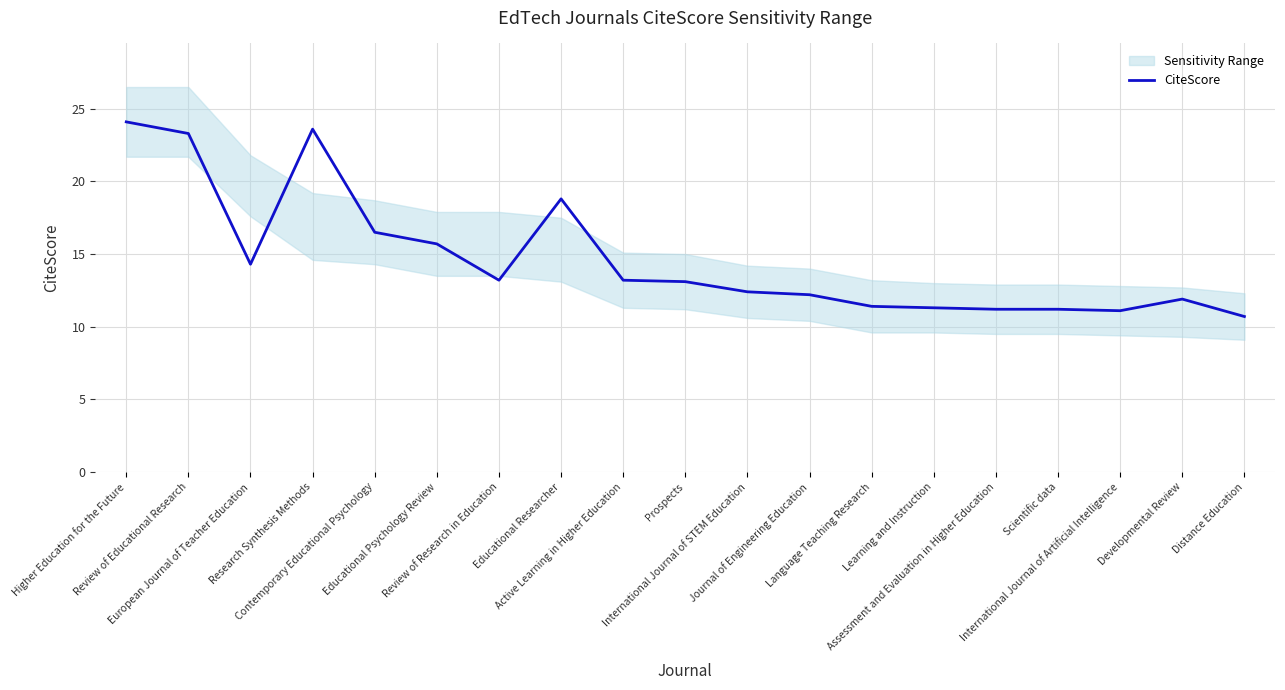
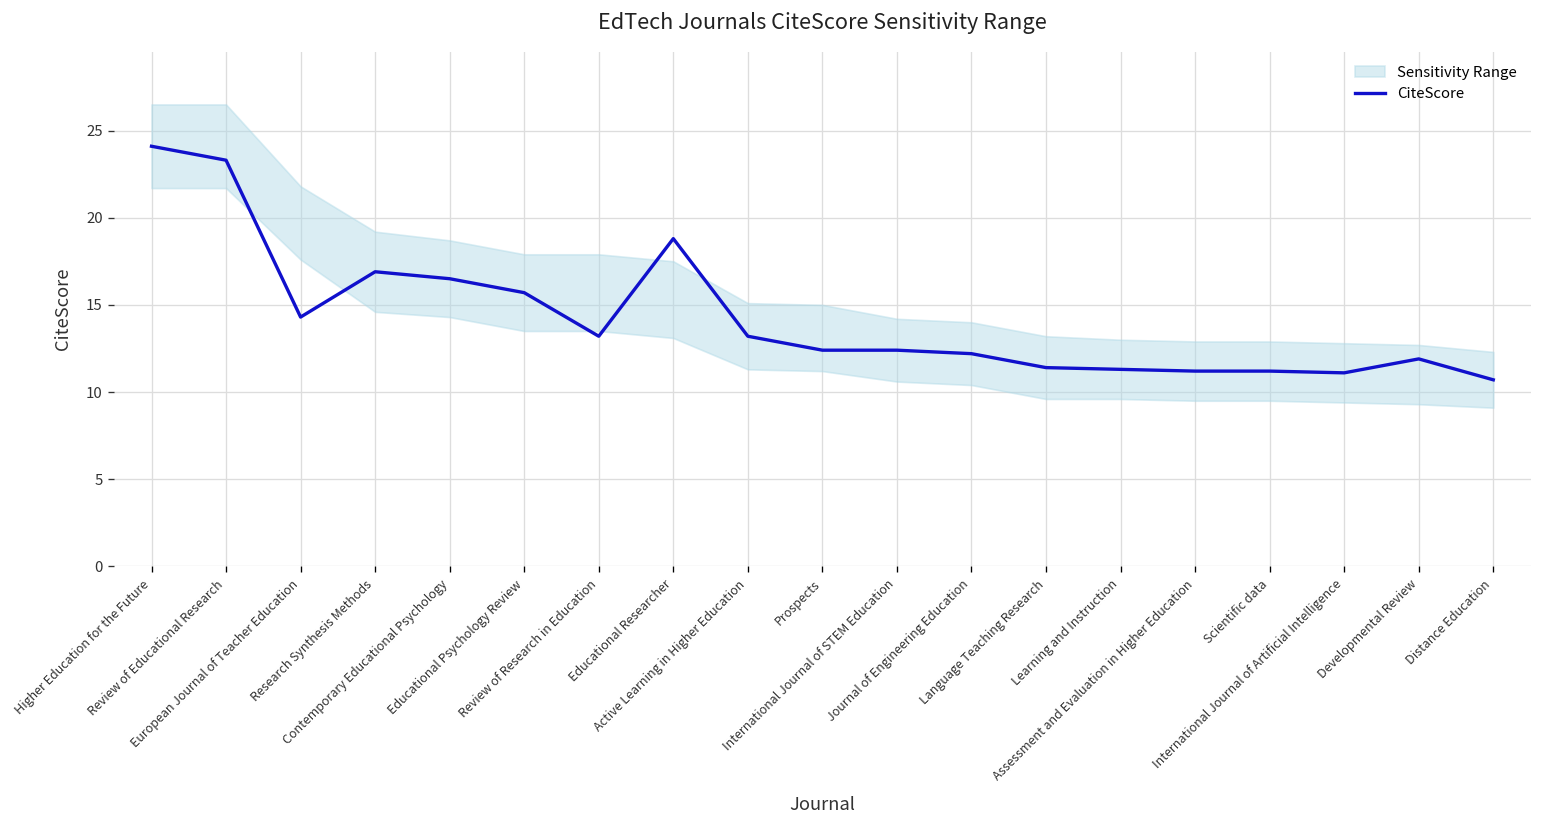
  {
    "CiteScore": {
      "Higher Education for the Future": 24.1,
      "Review of Educational Research": 23.3,
      "European Journal of Teacher Education": 14.3,
-     "Research Synthesis Methods": 23.6,
+     "Research Synthesis Methods": 16.9,
      "Contemporary Educational Psychology": 16.5,
      "Educational Psychology Review": 15.7,
      "Review of Research in Education": 13.2,
      "Educational Researcher": 18.8,
      "Active Learning in Higher Education": 13.2,
-     "Prospects": 13.1,
+     "Prospects": 12.4,
      "International Journal of STEM Education": 12.4,
      "Journal of Engineering Education": 12.2,
      "Language Teaching Research": 11.4,
      "Learning and Instruction": 11.3,
      "Assessment and Evaluation in Higher Education": 11.2,
      "Scientific data": 11.2,
      "International Journal of Artificial Intelligence": 11.1,
      "Developmental Review": 11.9,
      "Distance Education": 10.7
    }
  }
